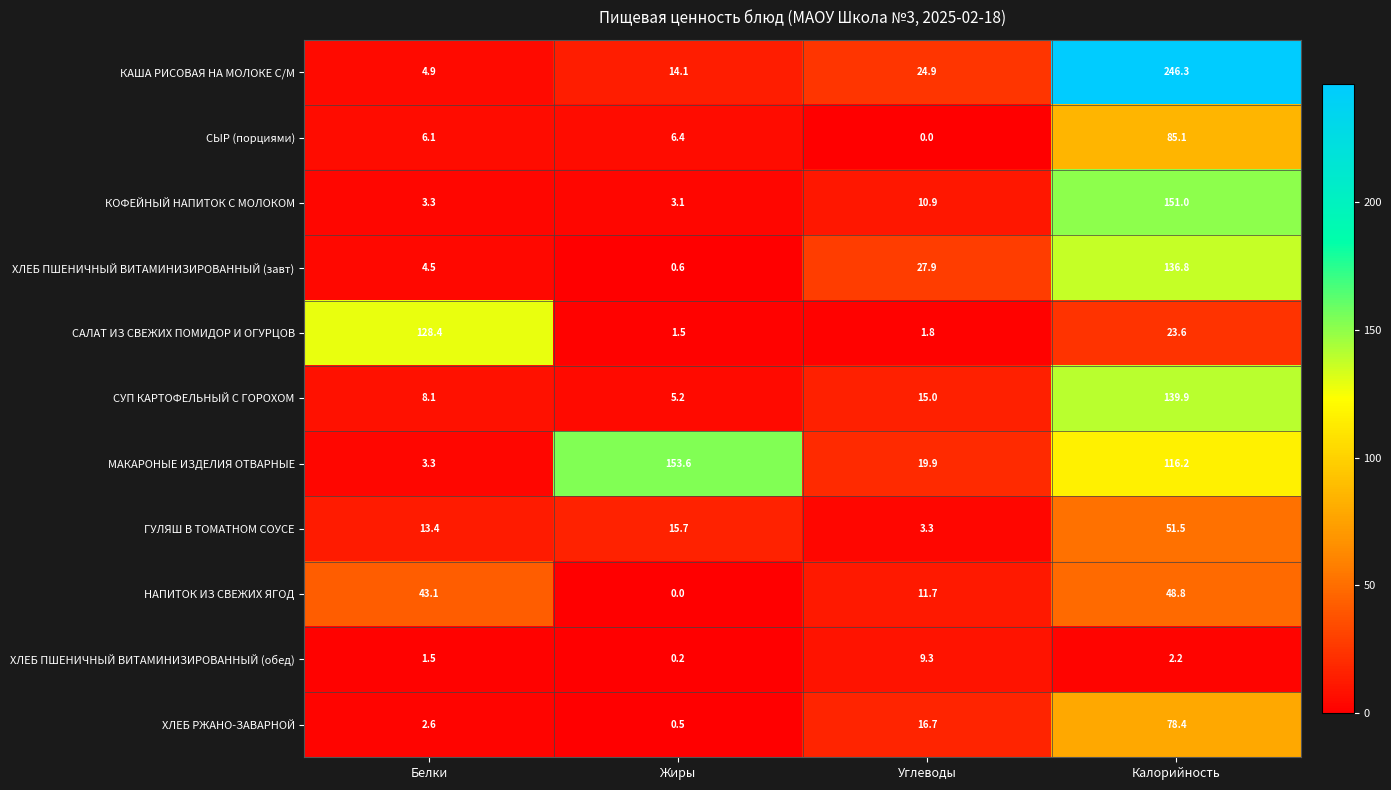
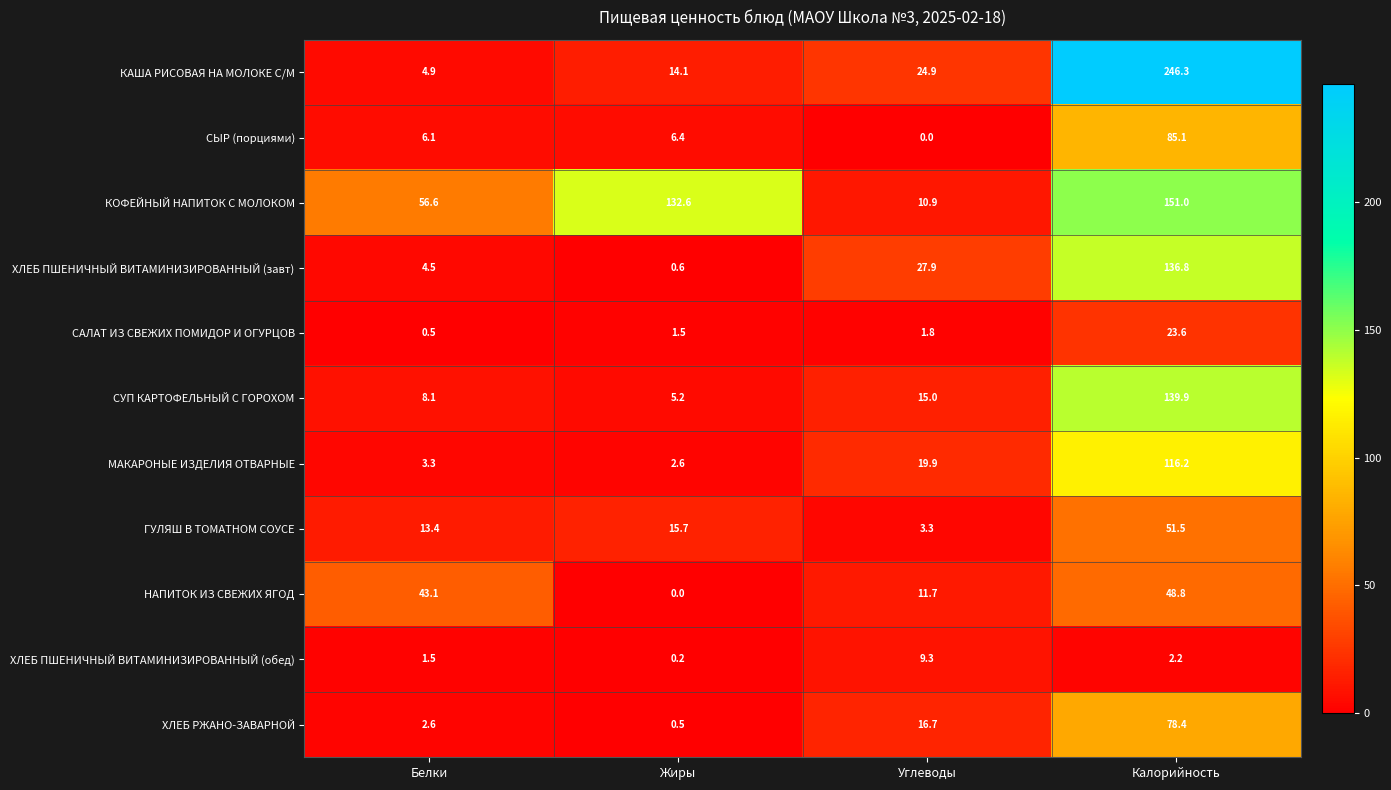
  {
    "КАША РИСОВАЯ НА МОЛОКЕ С/М": {
      "Белки": 4.9,
      "Жиры": 14.1,
      "Углеводы": 24.9,
      "Калорийность": 246.3
    },
    "СЫР (порциями)": {
      "Белки": 6.1,
      "Жиры": 6.4,
      "Углеводы": 0.0,
      "Калорийность": 85.1
    },
    "КОФЕЙНЫЙ НАПИТОК С МОЛОКОМ": {
-     "Белки": 3.3,
-     "Жиры": 3.1,
+     "Белки": 56.6,
+     "Жиры": 132.6,
      "Углеводы": 10.9,
      "Калорийность": 151.0
    },
    "ХЛЕБ ПШЕНИЧНЫЙ ВИТАМИНИЗИРОВАННЫЙ (завт)": {
      "Белки": 4.5,
      "Жиры": 0.6,
      "Углеводы": 27.9,
      "Калорийность": 136.8
    },
    "САЛАТ ИЗ СВЕЖИХ ПОМИДОР И ОГУРЦОВ": {
-     "Белки": 128.4,
+     "Белки": 0.5,
      "Жиры": 1.5,
      "Углеводы": 1.8,
      "Калорийность": 23.6
    },
    "СУП КАРТОФЕЛЬНЫЙ С ГОРОХОМ": {
      "Белки": 8.1,
      "Жиры": 5.2,
      "Углеводы": 15.0,
      "Калорийность": 139.9
    },
    "МАКАРОНЫЕ ИЗДЕЛИЯ ОТВАРНЫЕ": {
      "Белки": 3.3,
-     "Жиры": 153.6,
+     "Жиры": 2.6,
      "Углеводы": 19.9,
      "Калорийность": 116.2
    },
    "ГУЛЯШ В ТОМАТНОМ СОУСЕ": {
      "Белки": 13.4,
      "Жиры": 15.7,
      "Углеводы": 3.3,
      "Калорийность": 51.5
    },
    "НАПИТОК ИЗ СВЕЖИХ ЯГОД": {
      "Белки": 43.1,
      "Жиры": 0.0,
      "Углеводы": 11.7,
      "Калорийность": 48.8
    },
    "ХЛЕБ ПШЕНИЧНЫЙ ВИТАМИНИЗИРОВАННЫЙ (обед)": {
      "Белки": 1.5,
      "Жиры": 0.2,
      "Углеводы": 9.3,
      "Калорийность": 2.2
    },
    "ХЛЕБ РЖАНО-ЗАВАРНОЙ": {
      "Белки": 2.6,
      "Жиры": 0.5,
      "Углеводы": 16.7,
      "Калорийность": 78.4
    }
  }
